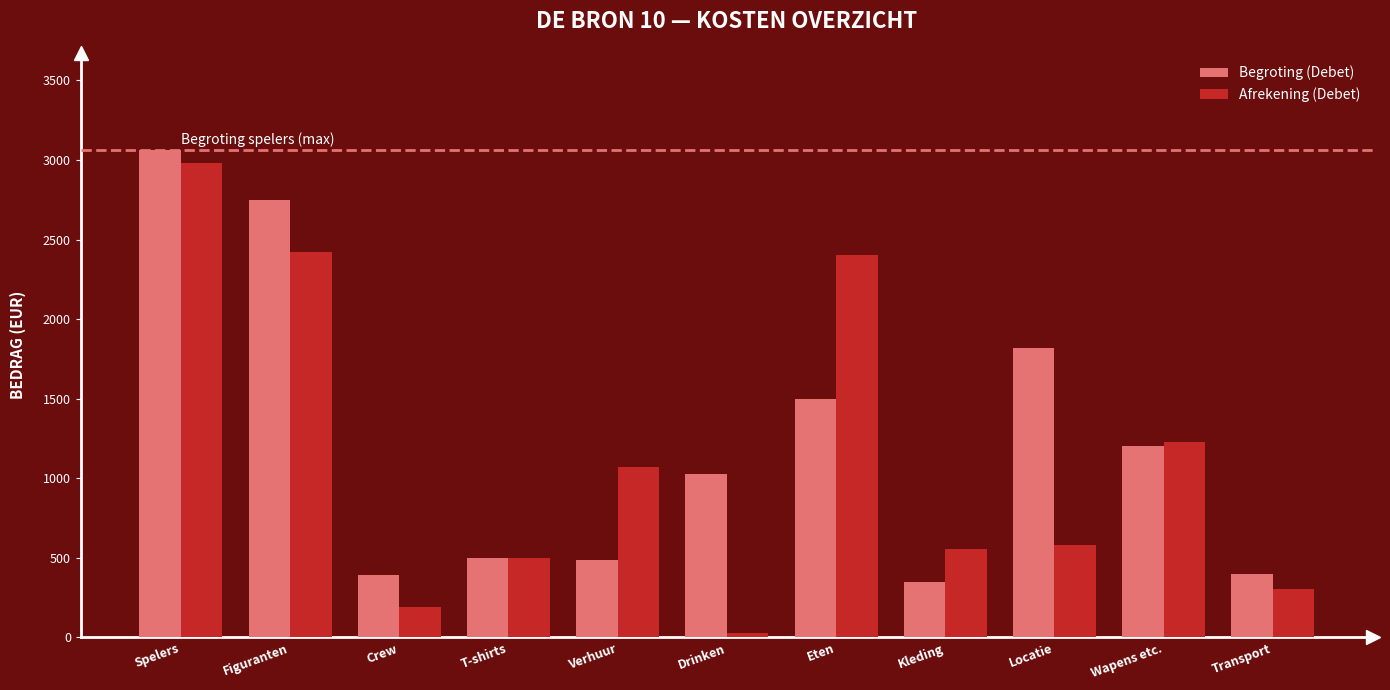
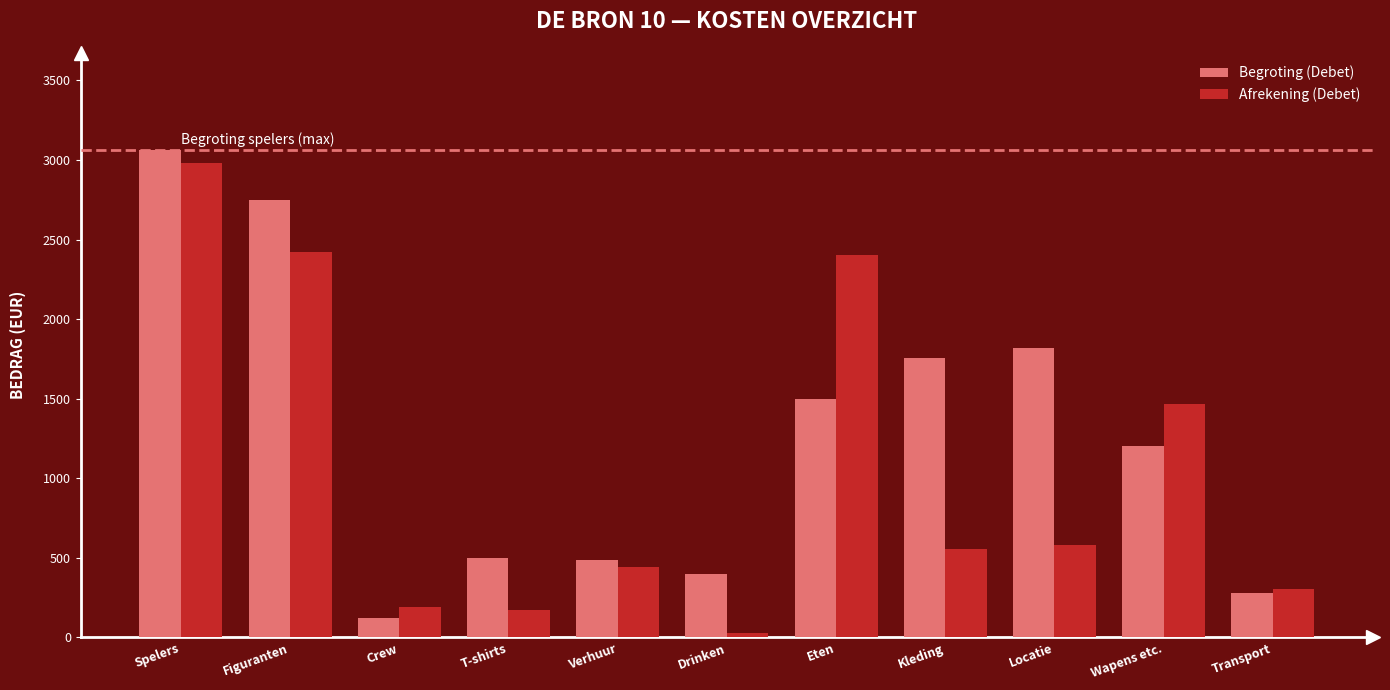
  {
    "Begroting (Debet)": {
      "Spelers": 3060,
      "Figuranten": 2750,
-     "Crew": 390,
+     "Crew": 120,
      "T-shirts": 500,
      "Verhuur": 490,
-     "Drinken": 1030,
+     "Drinken": 400,
      "Eten": 1500,
-     "Kleding": 350,
+     "Kleding": 1750,
      "Locatie": 1820,
      "Wapens etc.": 1200,
-     "Transport": 400
+     "Transport": 280
    },
    "Afrekening (Debet)": {
      "Spelers": 2980,
      "Figuranten": 2420,
      "Crew": 190,
-     "T-shirts": 500,
-     "Verhuur": 1070,
+     "T-shirts": 170,
+     "Verhuur": 450,
      "Drinken": 30,
      "Eten": 2400,
      "Kleding": 560,
      "Locatie": 580,
-     "Wapens etc.": 1230,
+     "Wapens etc.": 1470,
      "Transport": 310
    }
  }
